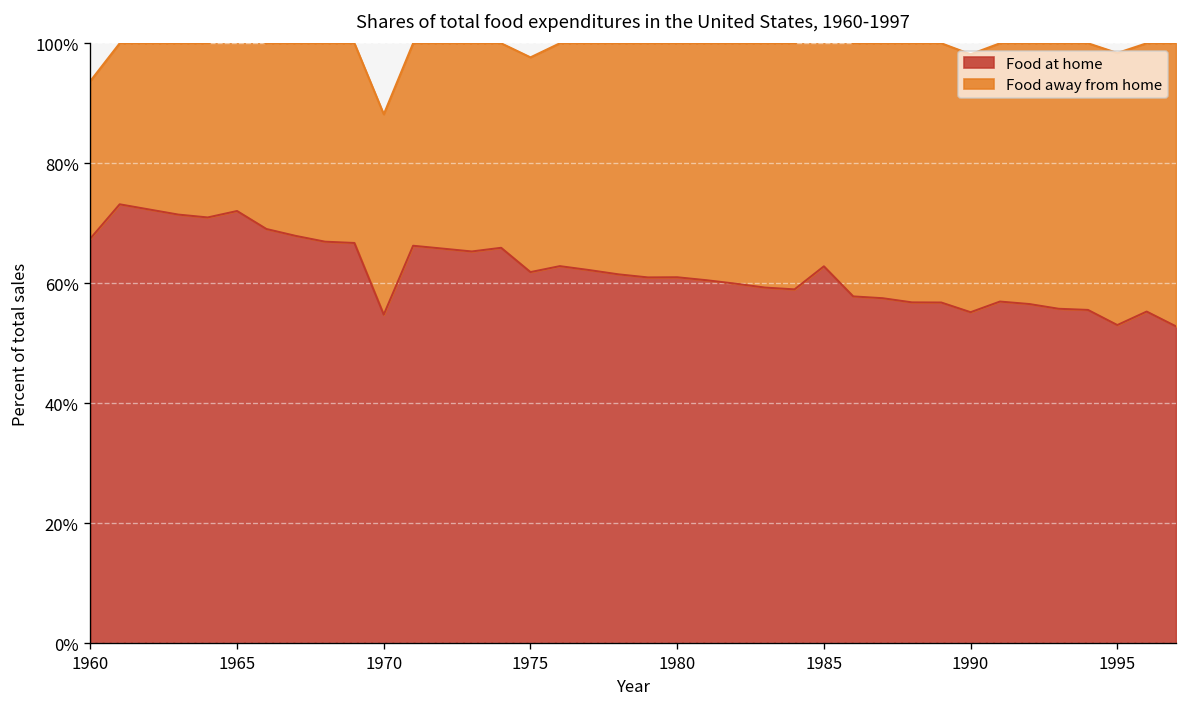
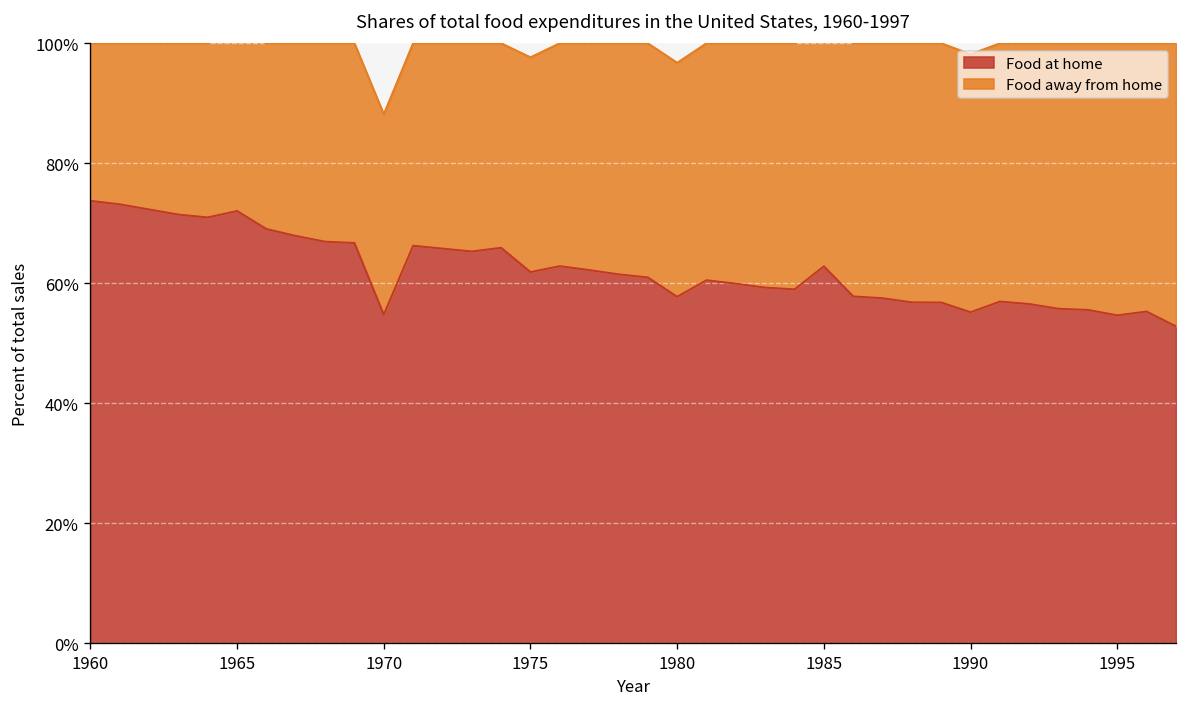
  {
    "Food at home": {
-     "1960": "67%",
+     "1960": "74%",
      "1965": "72%",
      "1970": "55%",
      "1975": "62%",
-     "1980": "61%",
+     "1980": "58%",
      "1985": "63%",
      "1990": "55%",
-     "1995": "53%"
+     "1995": "55%"
    },
    "Food away from home": {
      "1960": "26%",
      "1970": "33%",
      "1975": "36%",
      "1980": "39%"
    }
  }
